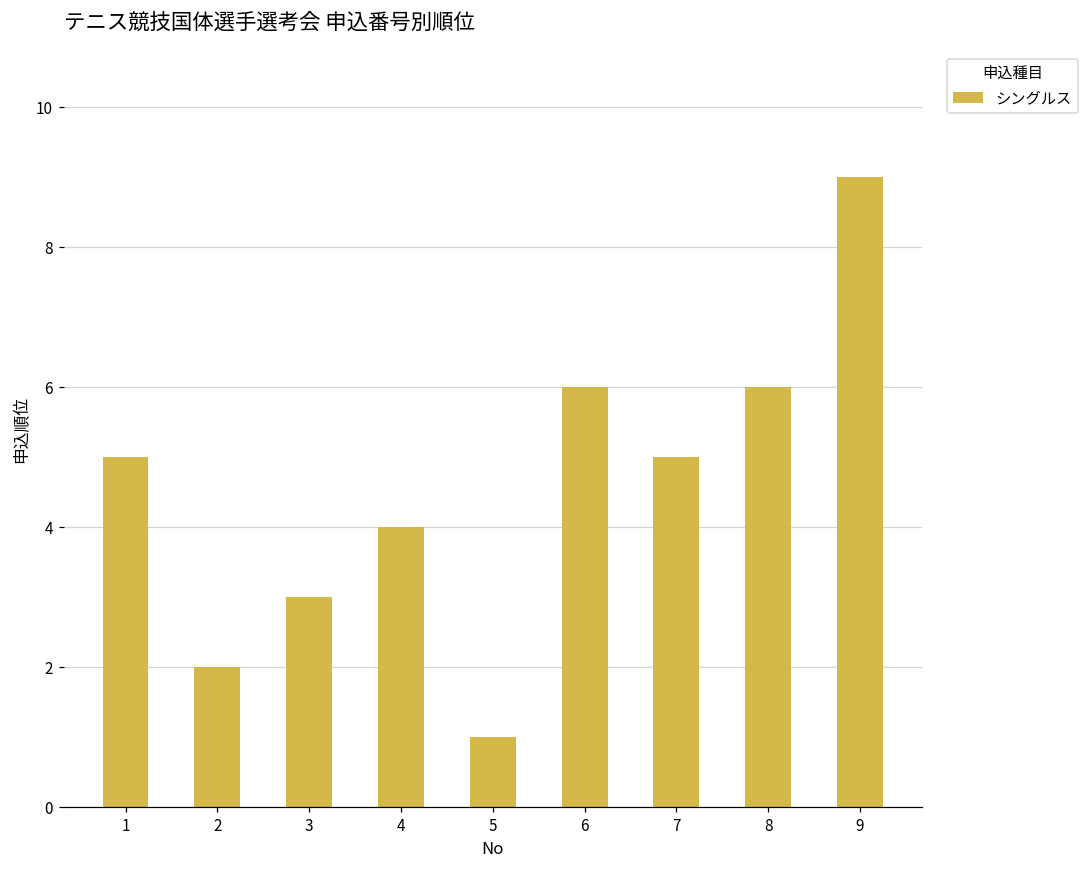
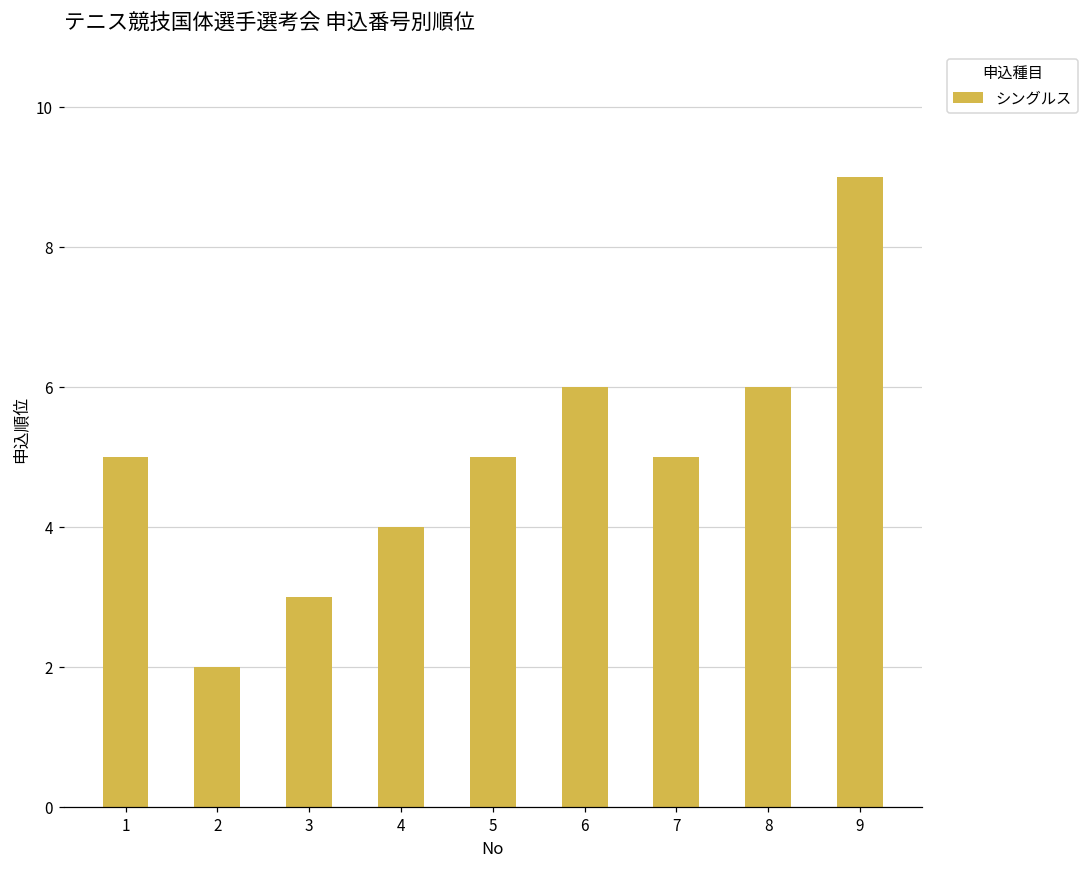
  {
    "1": 5,
    "2": 2,
    "3": 3,
    "4": 4,
-   "5": 1,
+   "5": 5,
    "6": 6,
    "7": 5,
    "8": 6,
    "9": 9
  }
